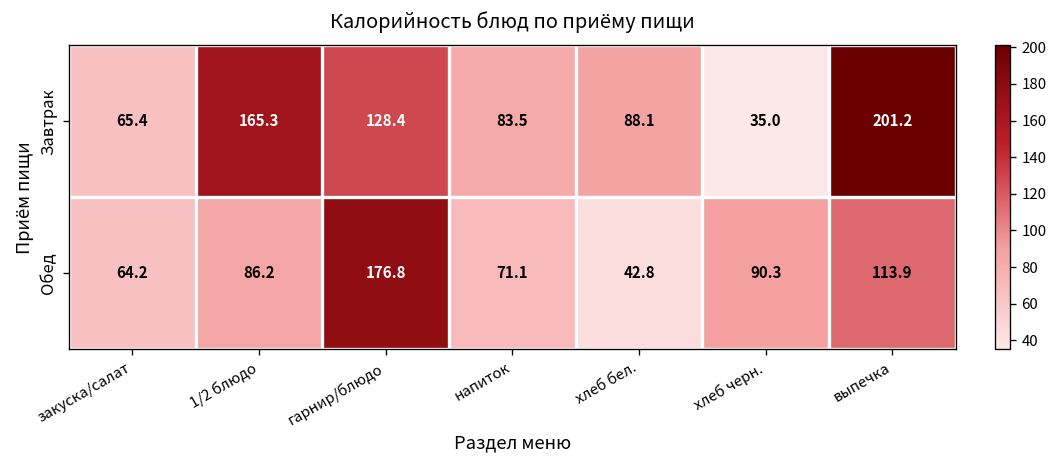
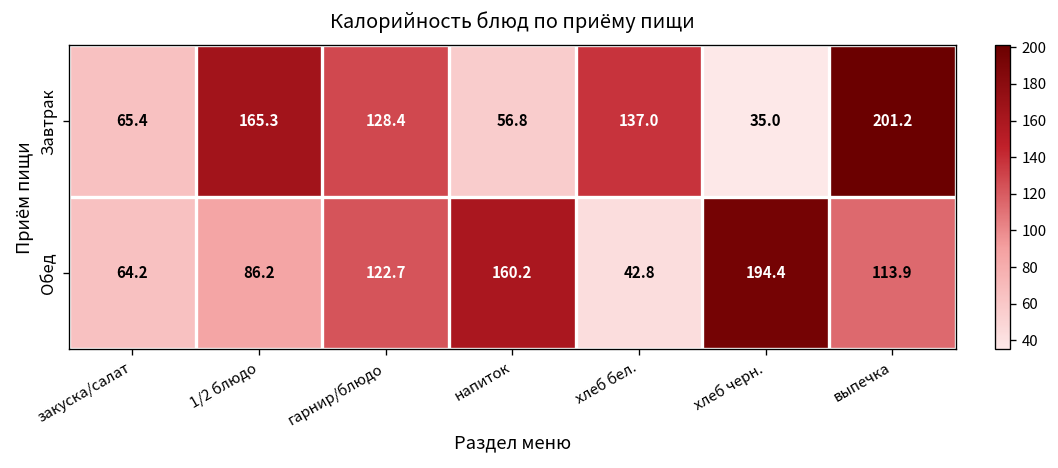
  {
    "Завтрак": {
      "закуска/салат": 65.4,
      "1/2 блюдо": 165.3,
      "гарнир/блюдо": 128.4,
-     "напиток": 83.5,
-     "хлеб бел.": 88.1,
+     "напиток": 56.8,
+     "хлеб бел.": 137.0,
      "хлеб черн.": 35.0,
      "выпечка": 201.2
    },
    "Обед": {
      "закуска/салат": 64.2,
      "1/2 блюдо": 86.2,
-     "гарнир/блюдо": 176.8,
-     "напиток": 71.1,
+     "гарнир/блюдо": 122.7,
+     "напиток": 160.2,
      "хлеб бел.": 42.8,
-     "хлеб черн.": 90.3,
+     "хлеб черн.": 194.4,
      "выпечка": 113.9
    }
  }
